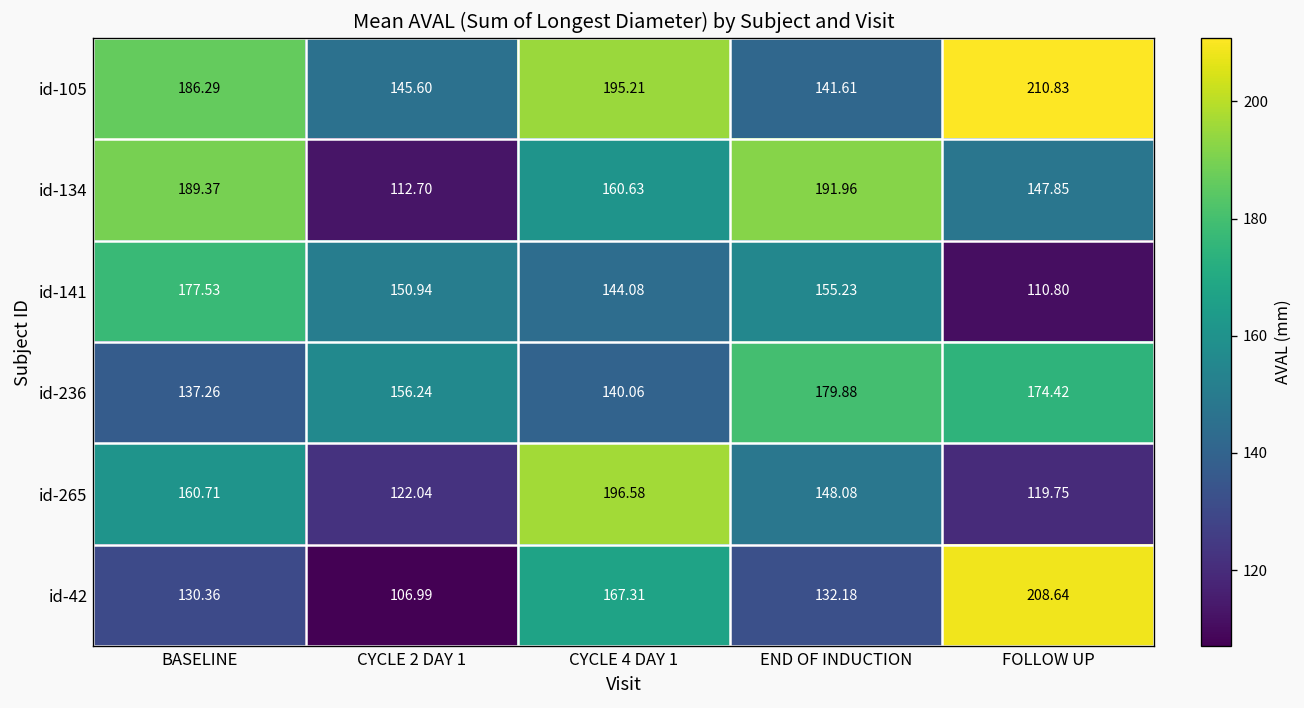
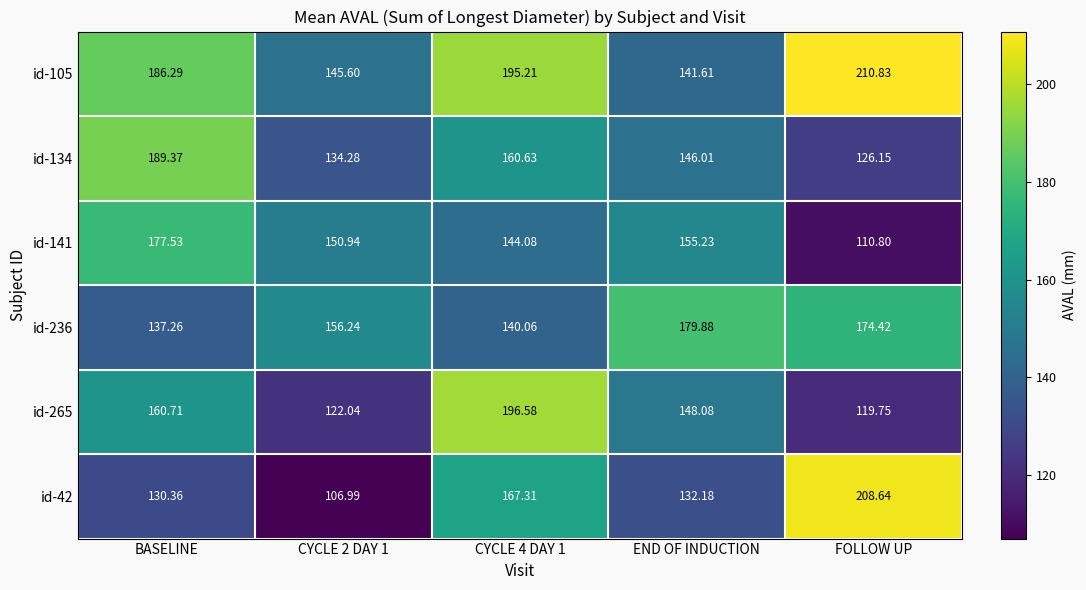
  {
    "id-105": {
      "BASELINE": 186.29,
      "CYCLE 2 DAY 1": 145.60,
      "CYCLE 4 DAY 1": 195.21,
      "END OF INDUCTION": 141.61,
      "FOLLOW UP": 210.83
    },
    "id-134": {
      "BASELINE": 189.37,
-     "CYCLE 2 DAY 1": 112.70,
+     "CYCLE 2 DAY 1": 134.28,
      "CYCLE 4 DAY 1": 160.63,
-     "END OF INDUCTION": 191.96,
-     "FOLLOW UP": 147.85
+     "END OF INDUCTION": 146.01,
+     "FOLLOW UP": 126.15
    },
    "id-141": {
      "BASELINE": 177.53,
      "CYCLE 2 DAY 1": 150.94,
      "CYCLE 4 DAY 1": 144.08,
      "END OF INDUCTION": 155.23,
      "FOLLOW UP": 110.80
    },
    "id-236": {
      "BASELINE": 137.26,
      "CYCLE 2 DAY 1": 156.24,
      "CYCLE 4 DAY 1": 140.06,
      "END OF INDUCTION": 179.88,
      "FOLLOW UP": 174.42
    },
    "id-265": {
      "BASELINE": 160.71,
      "CYCLE 2 DAY 1": 122.04,
      "CYCLE 4 DAY 1": 196.58,
      "END OF INDUCTION": 148.08,
      "FOLLOW UP": 119.75
    },
    "id-42": {
      "BASELINE": 130.36,
      "CYCLE 2 DAY 1": 106.99,
      "CYCLE 4 DAY 1": 167.31,
      "END OF INDUCTION": 132.18,
      "FOLLOW UP": 208.64
    }
  }
